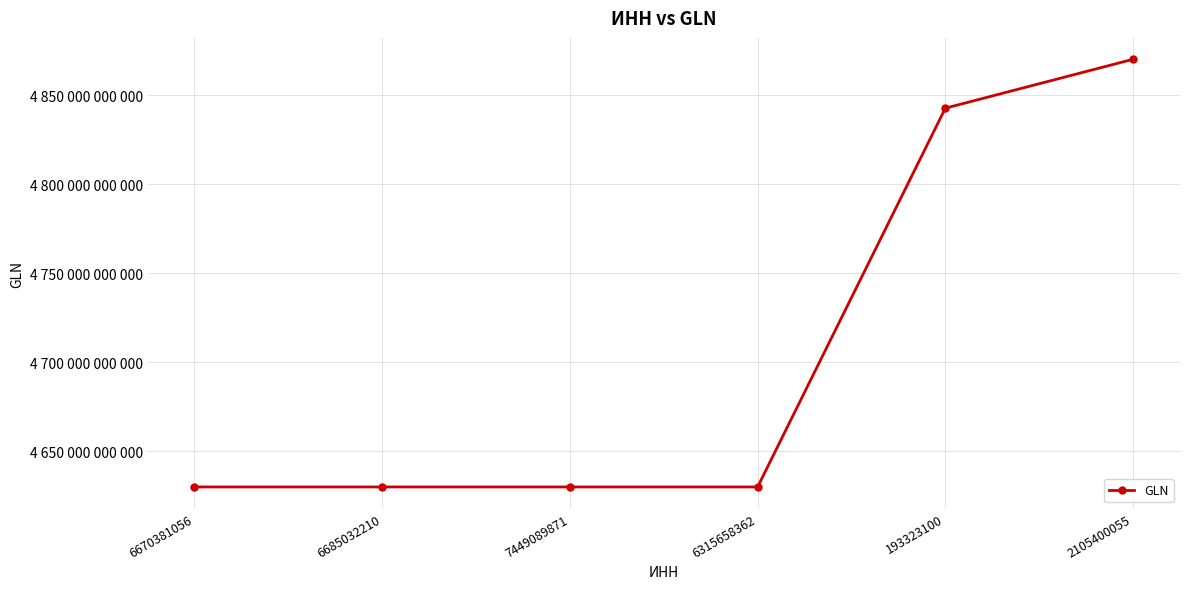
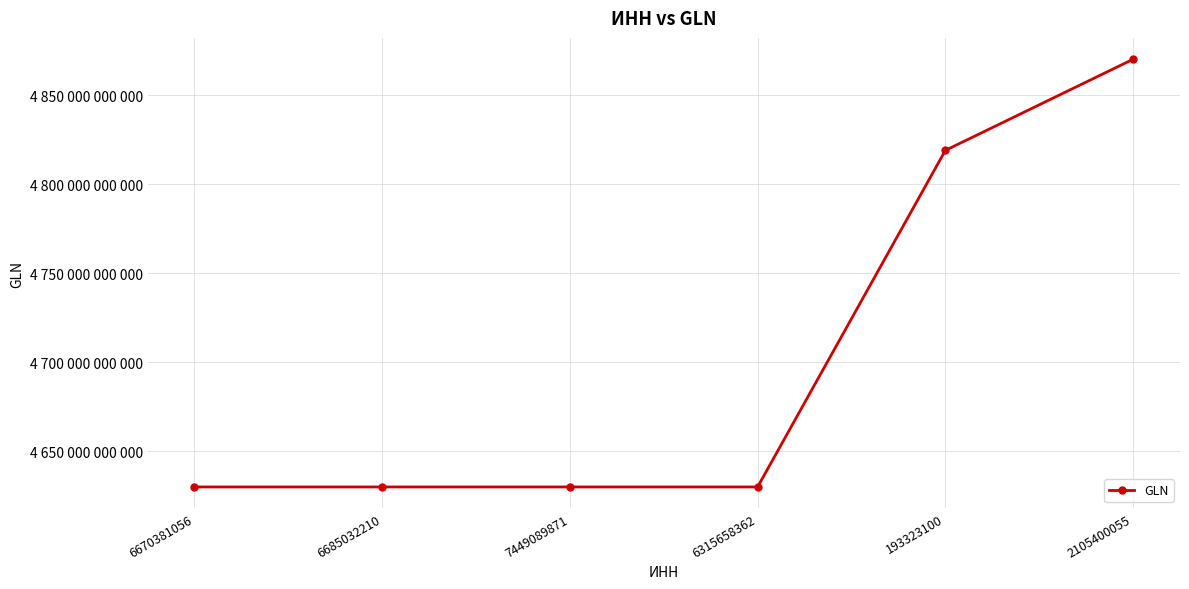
  {
    "6670381056": 4630000000000,
    "6685032210": 4630000000000,
    "7449089871": 4630000000000,
    "6315658362": 4630000000000,
-   "193323100": 4843000000000,
+   "193323100": 4819000000000,
    "2105400055": 4870000000000
  }
